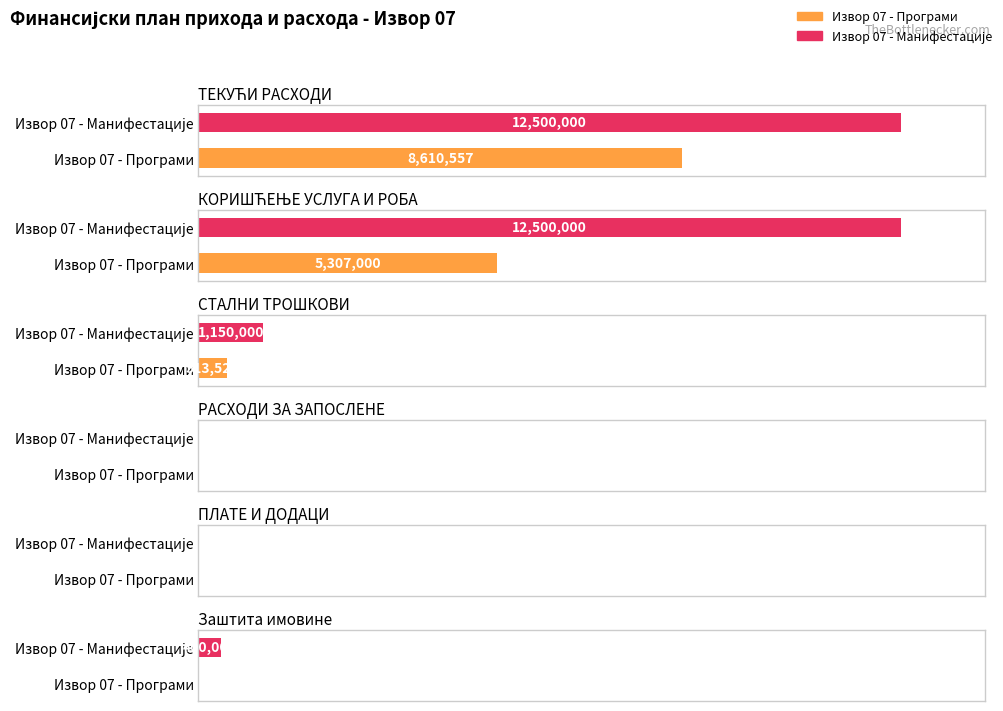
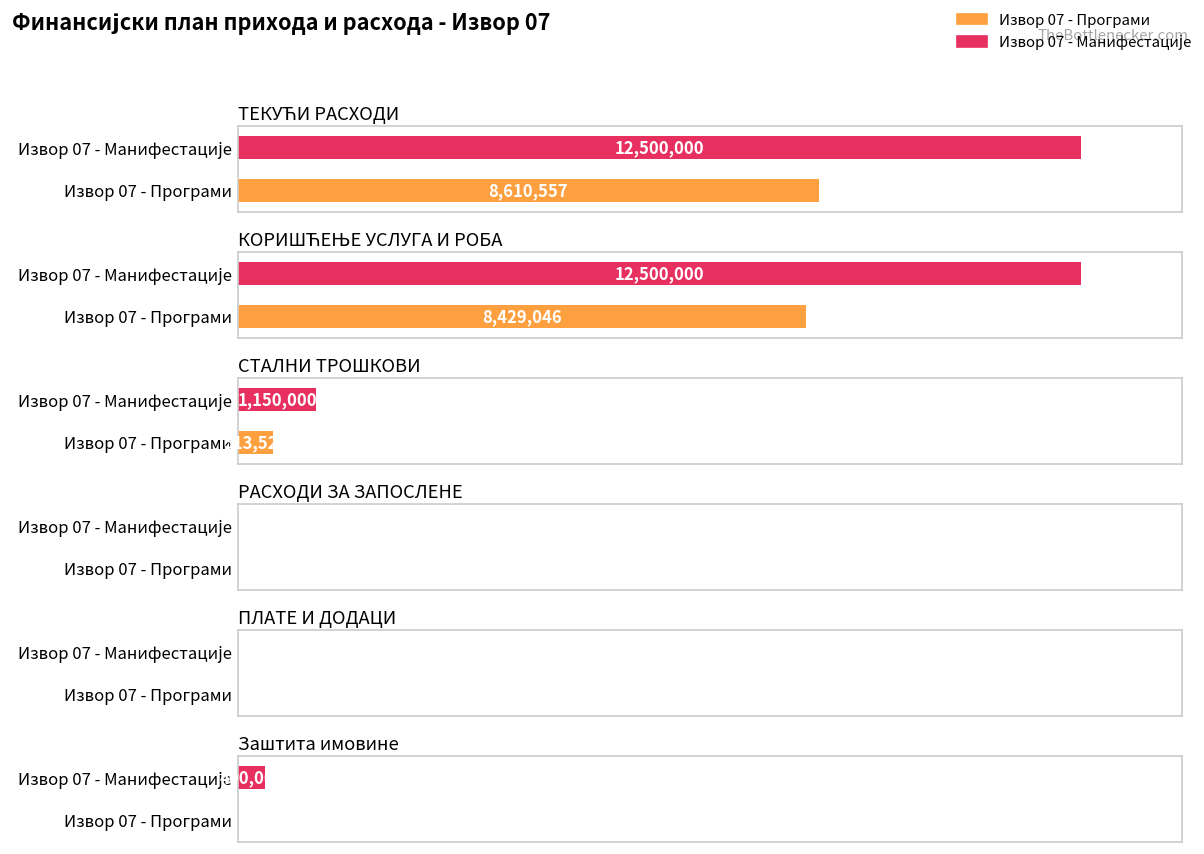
  {
    "ТЕКУЋИ РАСХОДИ": {
      "Извор 07 - Манифестације": "12,500,000",
      "Извор 07 - Програми": "8,610,557"
    },
    "КОРИШЋЕЊЕ УСЛУГА И РОБА": {
      "Извор 07 - Манифестације": "12,500,000",
-     "Извор 07 - Програми": "5,307,000"
+     "Извор 07 - Програми": "8,429,046"
    },
    "СТАЛНИ ТРОШКОВИ": {
      "Извор 07 - Манифестације": "1,150,000",
      "Извор 07 - Програми": "513,525"
    }
  }
